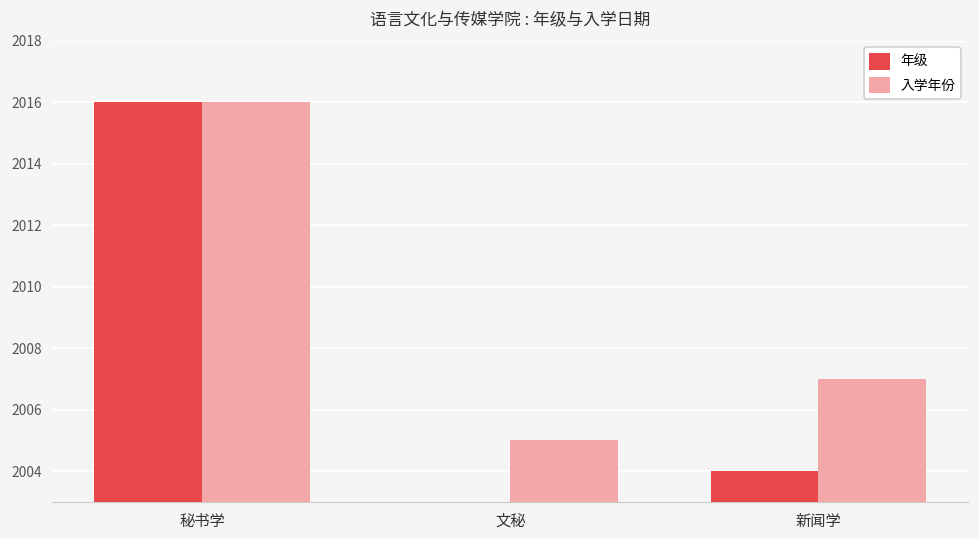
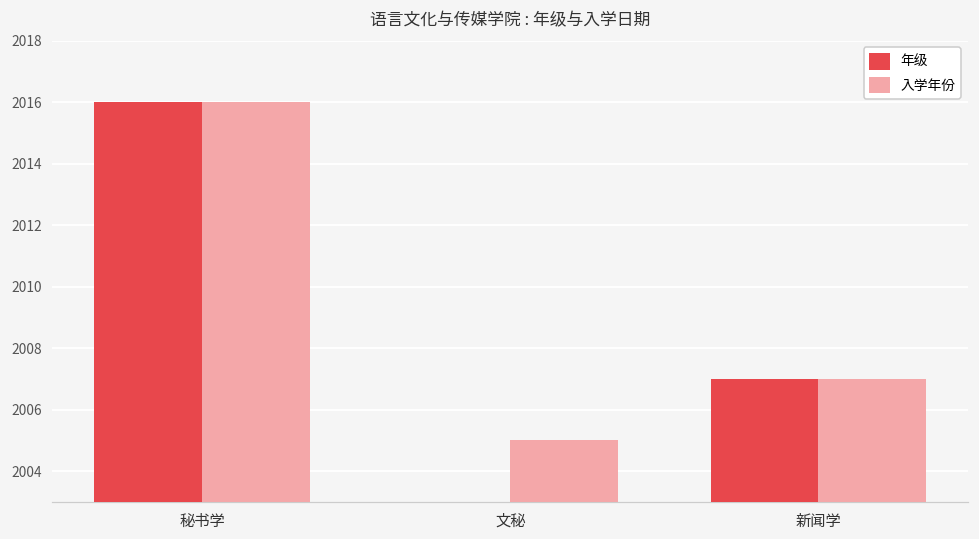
  {
    "年级": {
      "秘书学": 2016,
      "文秘": 2003,
-     "新闻学": 2004
+     "新闻学": 2007
    },
    "入学年份": {
      "秘书学": 2016,
      "文秘": 2005,
      "新闻学": 2007
    }
  }
